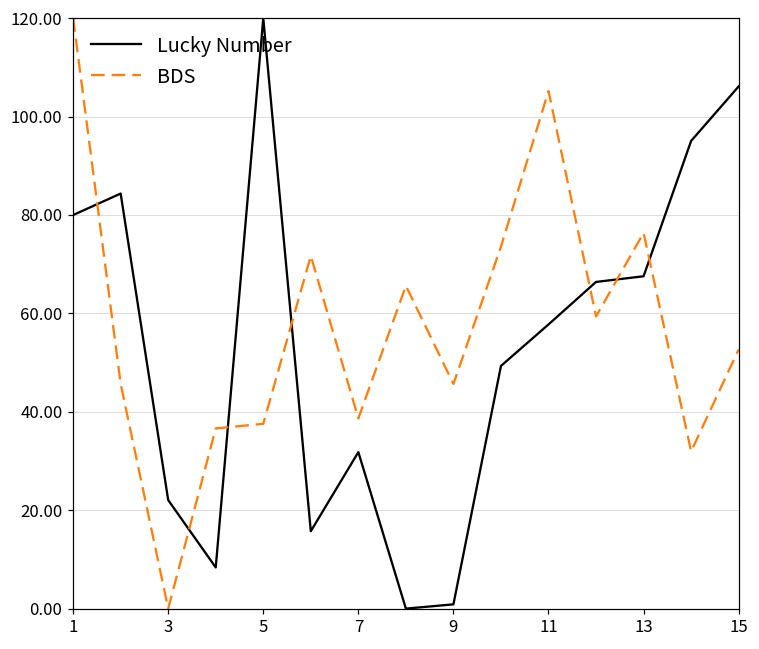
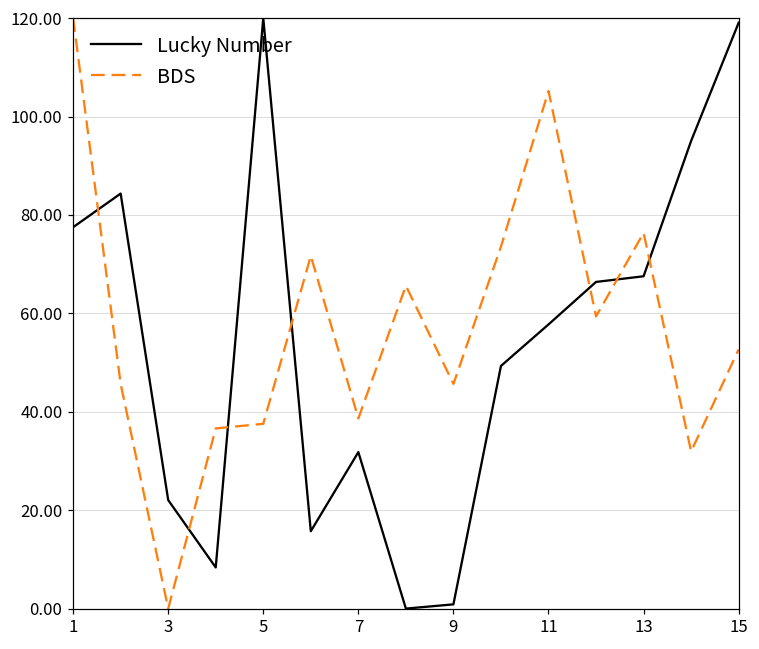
  {
    "Lucky Number": {
-     "1": 80,
+     "1": 78,
      "3": 22,
      "5": 120,
      "7": 32,
      "9": 1,
      "11": 58,
      "13": 68,
-     "15": 106
+     "15": 119
    },
    "BDS": {
      "1": 120,
      "3": 0,
      "5": 38,
      "7": 39,
      "9": 46,
      "11": 105,
      "13": 76,
      "15": 53
    }
  }
